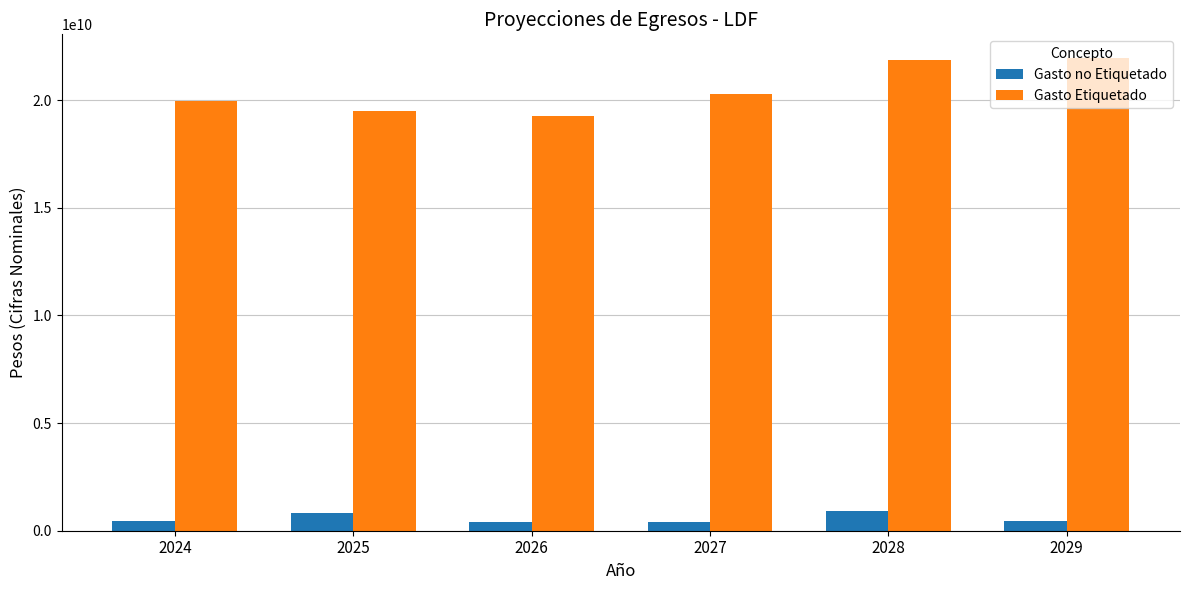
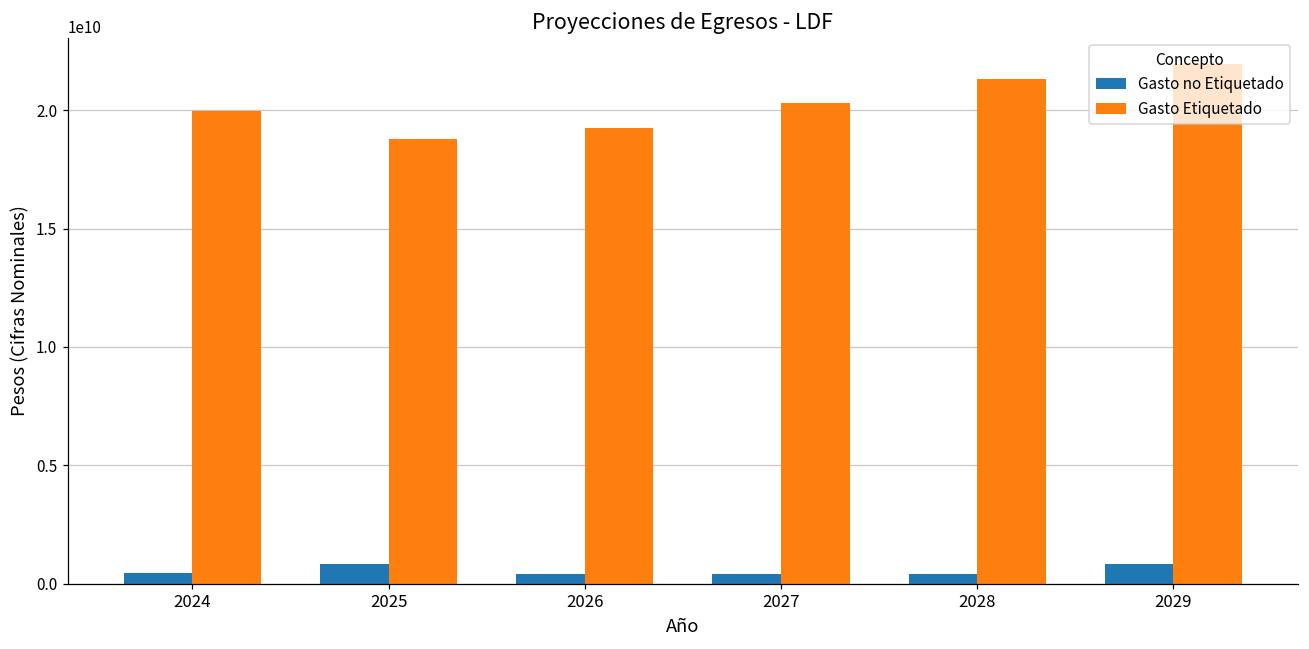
  {
    "Gasto no Etiquetado": {
      "2024": 500000000,
      "2025": 800000000,
      "2026": 400000000,
      "2027": 400000000,
-     "2028": 900000000,
-     "2029": 400000000
+     "2028": 400000000,
+     "2029": 800000000
    },
    "Gasto Etiquetado": {
      "2024": 20000000000,
-     "2025": 19500000000,
+     "2025": 18800000000,
      "2026": 19200000000,
      "2027": 20300000000,
-     "2028": 21900000000
+     "2028": 21300000000
    }
  }
